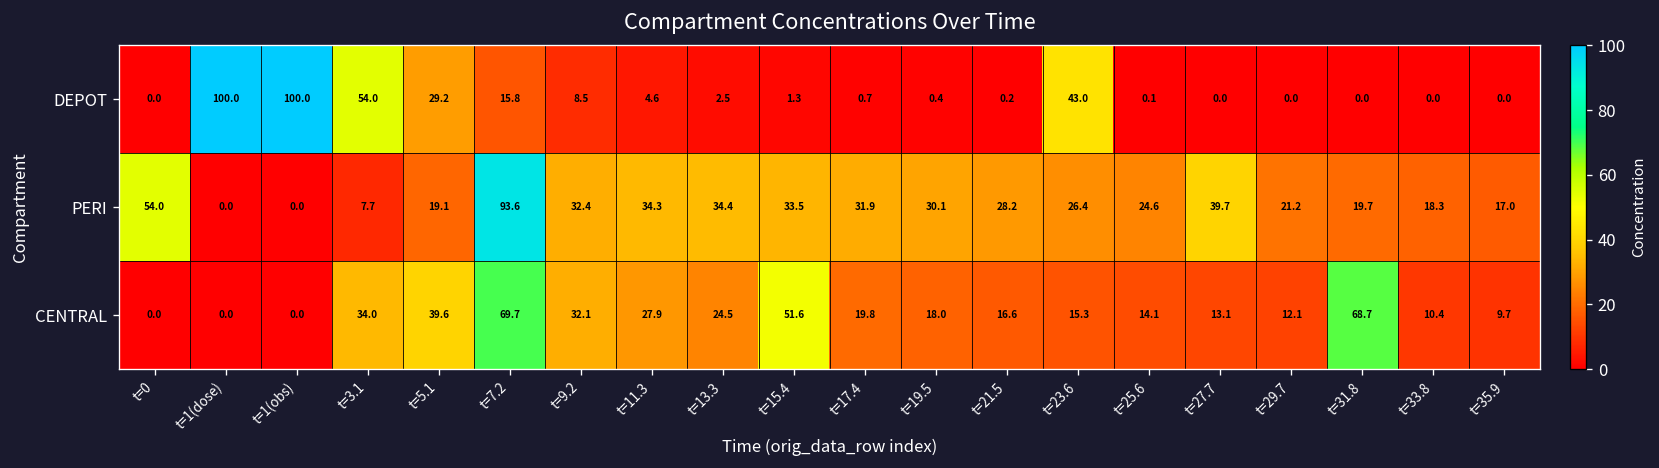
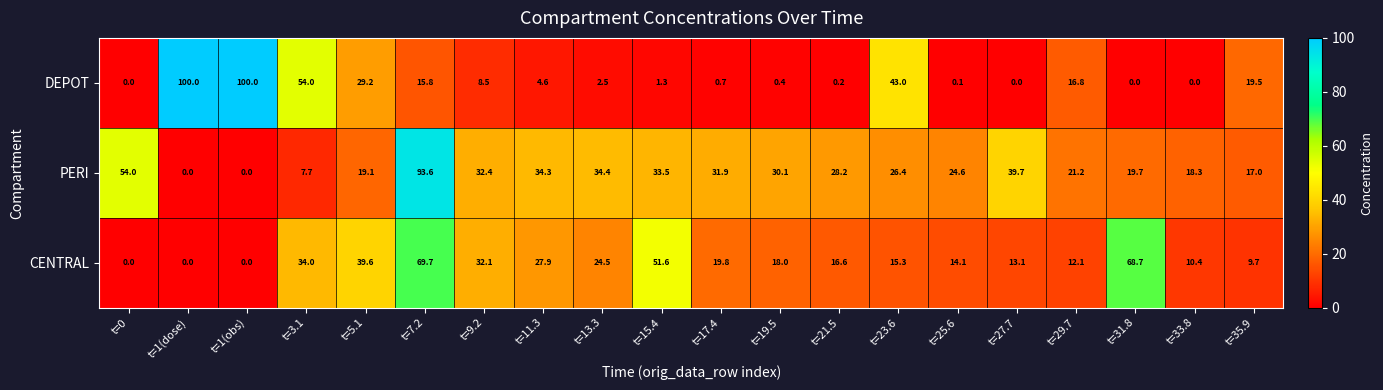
  {
    "DEPOT": {
      "t=0": 0.0,
      "t=1(dose)": 100.0,
      "t=1(obs)": 100.0,
      "t=3.1": 54.0,
      "t=5.1": 29.2,
      "t=7.2": 15.8,
      "t=9.2": 8.5,
      "t=11.3": 4.6,
      "t=13.3": 2.5,
      "t=15.4": 1.3,
      "t=17.4": 0.7,
      "t=19.5": 0.4,
      "t=21.5": 0.2,
      "t=23.6": 43.0,
      "t=25.6": 0.1,
      "t=27.7": 0.0,
-     "t=29.7": 0.0,
+     "t=29.7": 16.8,
      "t=31.8": 0.0,
      "t=33.8": 0.0,
-     "t=35.9": 0.0
+     "t=35.9": 19.5
    },
    "PERI": {
      "t=0": 54.0,
      "t=1(dose)": 0.0,
      "t=1(obs)": 0.0,
      "t=3.1": 7.7,
      "t=5.1": 19.1,
      "t=7.2": 93.6,
      "t=9.2": 32.4,
      "t=11.3": 34.3,
      "t=13.3": 34.4,
      "t=15.4": 33.5,
      "t=17.4": 31.9,
      "t=19.5": 30.1,
      "t=21.5": 28.2,
      "t=23.6": 26.4,
      "t=25.6": 24.6,
      "t=27.7": 39.7,
      "t=29.7": 21.2,
      "t=31.8": 19.7,
      "t=33.8": 18.3,
      "t=35.9": 17.0
    },
    "CENTRAL": {
      "t=0": 0.0,
      "t=1(dose)": 0.0,
      "t=1(obs)": 0.0,
      "t=3.1": 34.0,
      "t=5.1": 39.6,
      "t=7.2": 69.7,
      "t=9.2": 32.1,
      "t=11.3": 27.9,
      "t=13.3": 24.5,
      "t=15.4": 51.6,
      "t=17.4": 19.8,
      "t=19.5": 18.0,
      "t=21.5": 16.6,
      "t=23.6": 15.3,
      "t=25.6": 14.1,
      "t=27.7": 13.1,
      "t=29.7": 12.1,
      "t=31.8": 68.7,
      "t=33.8": 10.4,
      "t=35.9": 9.7
    }
  }
